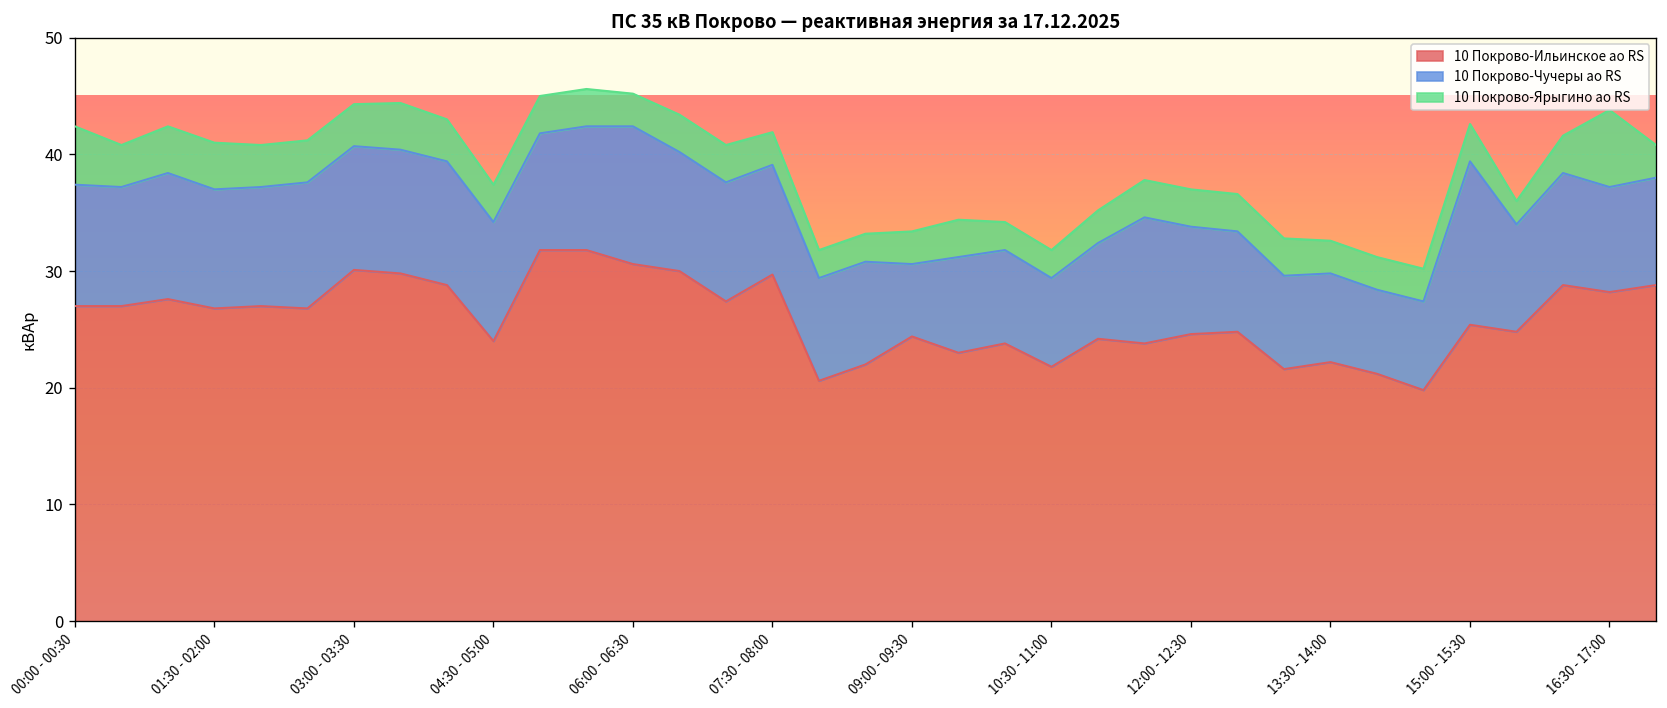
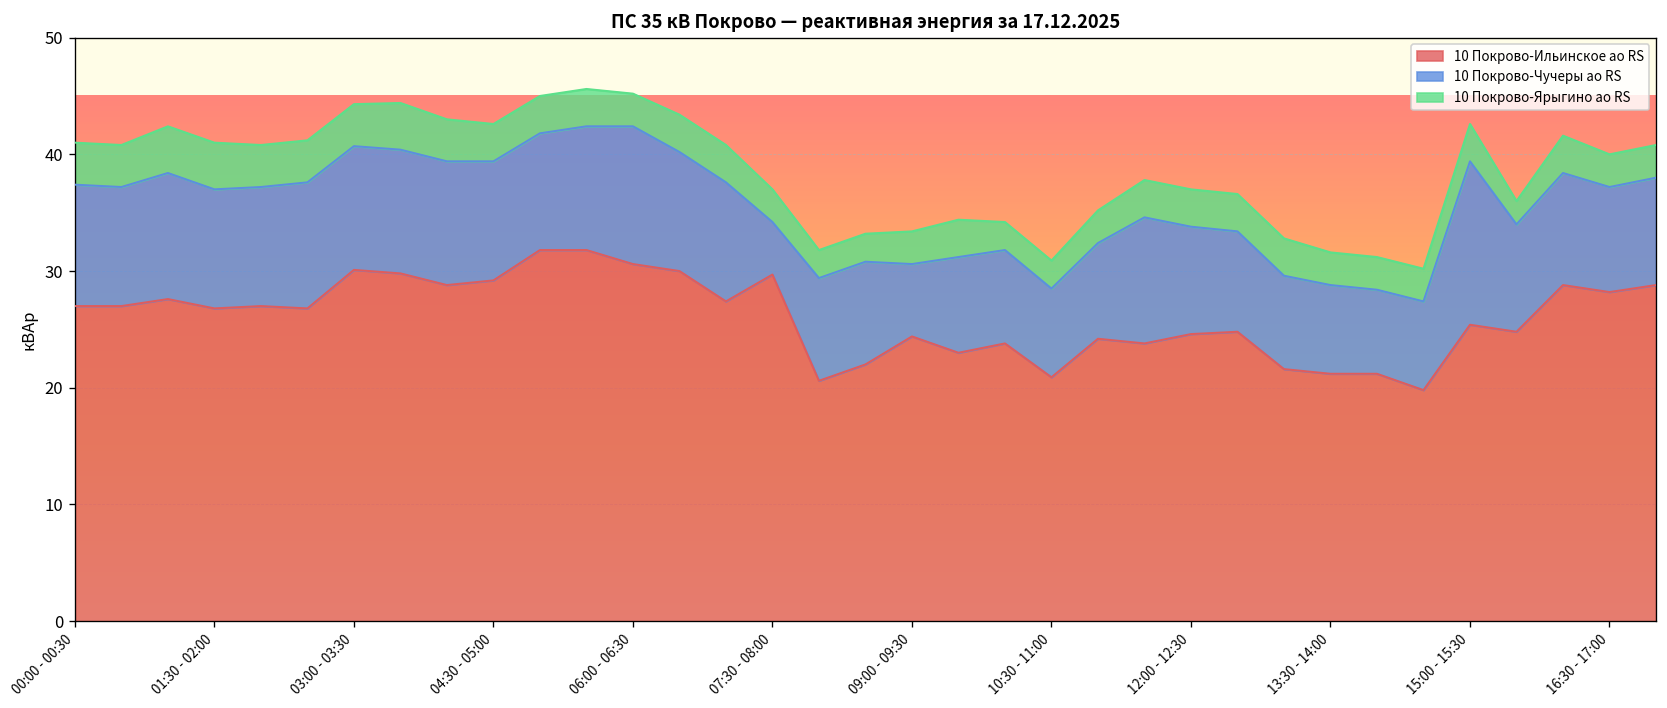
  {
    "10 Покрово-Ильинское ао RS": {
      "00:00 - 00:30": 27,
      "01:30 - 02:00": 27,
      "03:00 - 03:30": 30,
-     "04:30 - 05:00": 24,
+     "04:30 - 05:00": 29,
      "06:00 - 06:30": 31,
      "07:30 - 08:00": 30,
      "09:00 - 09:30": 24,
-     "10:30 - 11:00": 22,
+     "10:30 - 11:00": 21,
      "12:00 - 12:30": 25,
-     "13:30 - 14:00": 22,
+     "13:30 - 14:00": 21,
      "15:00 - 15:30": 25,
      "16:30 - 17:00": 28
    },
    "10 Покрово-Чучеры ао RS": {
      "00:00 - 00:30": 10,
      "01:30 - 02:00": 10,
      "03:00 - 03:30": 11,
      "04:30 - 05:00": 10,
      "06:00 - 06:30": 12,
-     "07:30 - 08:00": 9,
+     "07:30 - 08:00": 5,
      "09:00 - 09:30": 6,
      "10:30 - 11:00": 8,
      "12:00 - 12:30": 9,
      "13:30 - 14:00": 8,
      "15:00 - 15:30": 14,
      "16:30 - 17:00": 9
    },
    "10 Покрово-Ярыгино ао RS": {
-     "00:00 - 00:30": 5,
+     "00:00 - 00:30": 4,
      "01:30 - 02:00": 4,
      "03:00 - 03:30": 4,
      "04:30 - 05:00": 3,
      "06:00 - 06:30": 3,
      "07:30 - 08:00": 3,
      "09:00 - 09:30": 3,
      "10:30 - 11:00": 2,
      "12:00 - 12:30": 3,
      "13:30 - 14:00": 3,
      "15:00 - 15:30": 3,
-     "16:30 - 17:00": 7
+     "16:30 - 17:00": 3
    }
  }
